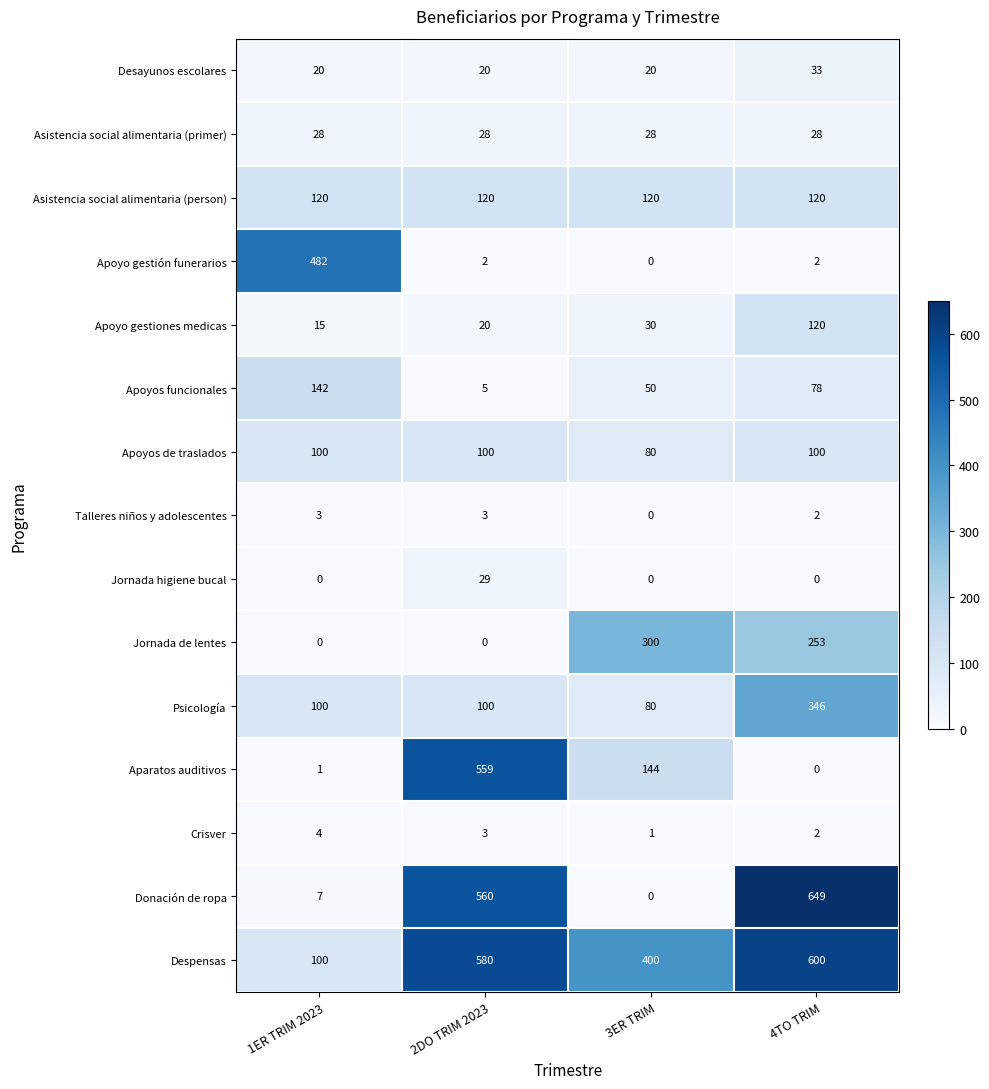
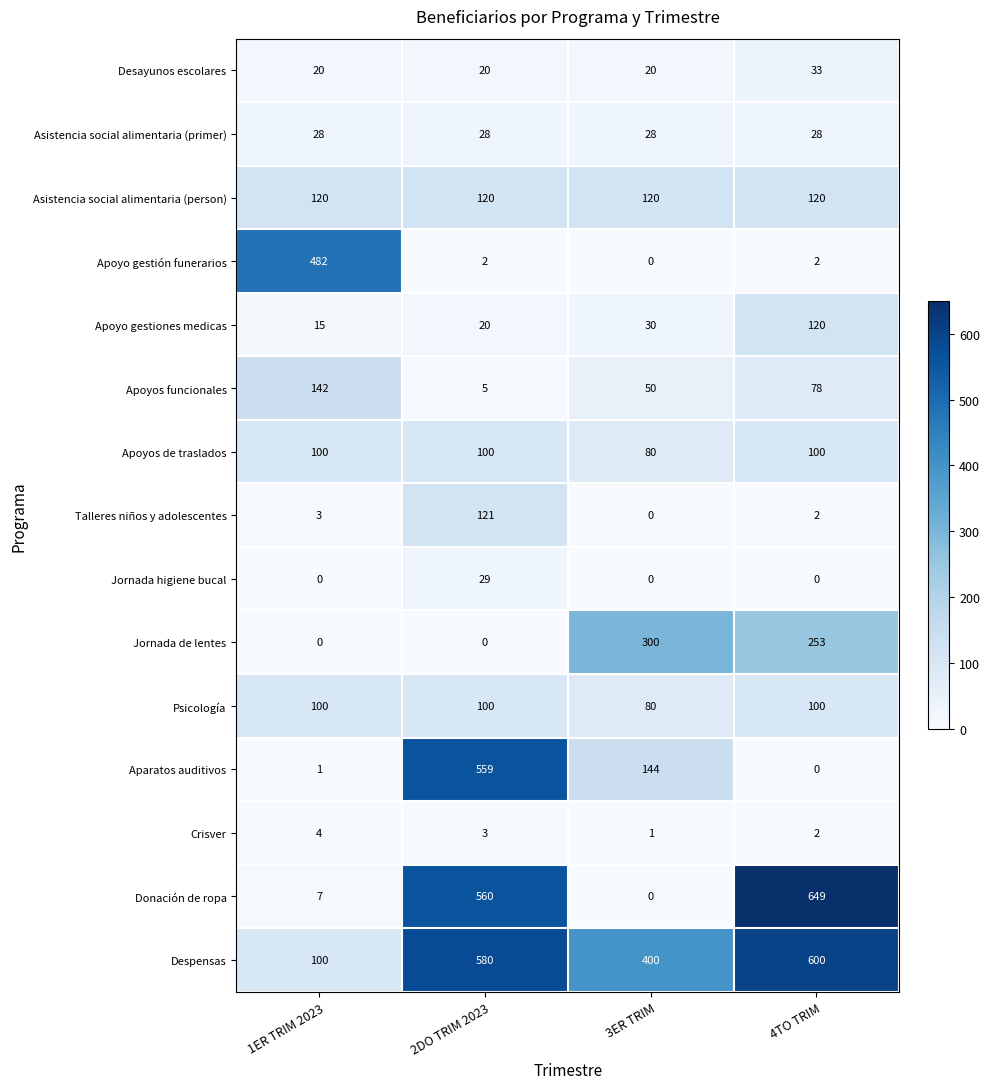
  {
    "Desayunos escolares": {
      "1ER TRIM 2023": 20,
      "2DO TRIM 2023": 20,
      "3ER TRIM": 20,
      "4TO TRIM": 33
    },
    "Asistencia social alimentaria (primer)": {
      "1ER TRIM 2023": 28,
      "2DO TRIM 2023": 28,
      "3ER TRIM": 28,
      "4TO TRIM": 28
    },
    "Asistencia social alimentaria (person)": {
      "1ER TRIM 2023": 120,
      "2DO TRIM 2023": 120,
      "3ER TRIM": 120,
      "4TO TRIM": 120
    },
    "Apoyo gestión funerarios": {
      "1ER TRIM 2023": 482,
      "2DO TRIM 2023": 2,
      "3ER TRIM": 0,
      "4TO TRIM": 2
    },
    "Apoyo gestiones medicas": {
      "1ER TRIM 2023": 15,
      "2DO TRIM 2023": 20,
      "3ER TRIM": 30,
      "4TO TRIM": 120
    },
    "Apoyos funcionales": {
      "1ER TRIM 2023": 142,
      "2DO TRIM 2023": 5,
      "3ER TRIM": 50,
      "4TO TRIM": 78
    },
    "Apoyos de traslados": {
      "1ER TRIM 2023": 100,
      "2DO TRIM 2023": 100,
      "3ER TRIM": 80,
      "4TO TRIM": 100
    },
    "Talleres niños y adolescentes": {
      "1ER TRIM 2023": 3,
-     "2DO TRIM 2023": 3,
+     "2DO TRIM 2023": 121,
      "3ER TRIM": 0,
      "4TO TRIM": 2
    },
    "Jornada higiene bucal": {
      "1ER TRIM 2023": 0,
      "2DO TRIM 2023": 29,
      "3ER TRIM": 0,
      "4TO TRIM": 0
    },
    "Jornada de lentes": {
      "1ER TRIM 2023": 0,
      "2DO TRIM 2023": 0,
      "3ER TRIM": 300,
      "4TO TRIM": 253
    },
    "Psicología": {
      "1ER TRIM 2023": 100,
      "2DO TRIM 2023": 100,
      "3ER TRIM": 80,
-     "4TO TRIM": 346
+     "4TO TRIM": 100
    },
    "Aparatos auditivos": {
      "1ER TRIM 2023": 1,
      "2DO TRIM 2023": 559,
      "3ER TRIM": 144,
      "4TO TRIM": 0
    },
    "Crisver": {
      "1ER TRIM 2023": 4,
      "2DO TRIM 2023": 3,
      "3ER TRIM": 1,
      "4TO TRIM": 2
    },
    "Donación de ropa": {
      "1ER TRIM 2023": 7,
      "2DO TRIM 2023": 560,
      "3ER TRIM": 0,
      "4TO TRIM": 649
    },
    "Despensas": {
      "1ER TRIM 2023": 100,
      "2DO TRIM 2023": 580,
      "3ER TRIM": 400,
      "4TO TRIM": 600
    }
  }
